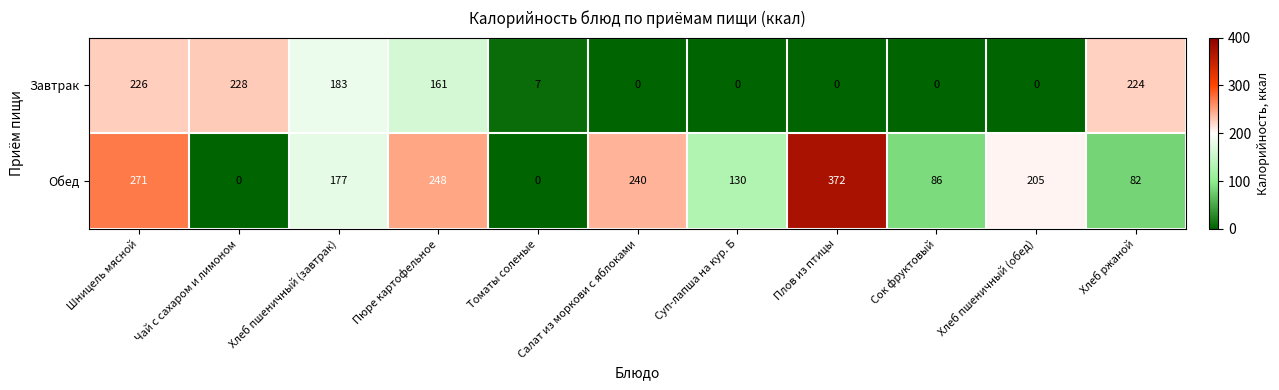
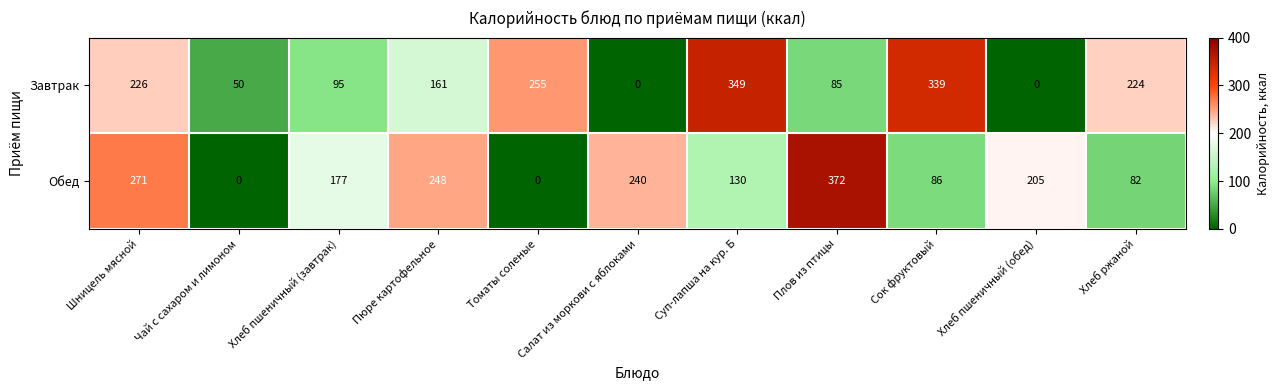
  {
    "Завтрак": {
      "Шницель мясной": 226,
-     "Чай с сахаром и лимоном": 228,
-     "Хлеб пшеничный (завтрак)": 183,
+     "Чай с сахаром и лимоном": 50,
+     "Хлеб пшеничный (завтрак)": 95,
      "Пюре картофельное": 161,
-     "Томаты соленые": 7,
+     "Томаты соленые": 255,
      "Салат из моркови с яблоками": 0,
-     "Суп-лапша на кур. Б": 0,
-     "Плов из птицы": 0,
-     "Сок фруктовый": 0,
+     "Суп-лапша на кур. Б": 349,
+     "Плов из птицы": 85,
+     "Сок фруктовый": 339,
      "Хлеб пшеничный (обед)": 0,
      "Хлеб ржаной": 224
    },
    "Обед": {
      "Шницель мясной": 271,
      "Чай с сахаром и лимоном": 0,
      "Хлеб пшеничный (завтрак)": 177,
      "Пюре картофельное": 248,
      "Томаты соленые": 0,
      "Салат из моркови с яблоками": 240,
      "Суп-лапша на кур. Б": 130,
      "Плов из птицы": 372,
      "Сок фруктовый": 86,
      "Хлеб пшеничный (обед)": 205,
      "Хлеб ржаной": 82
    }
  }
